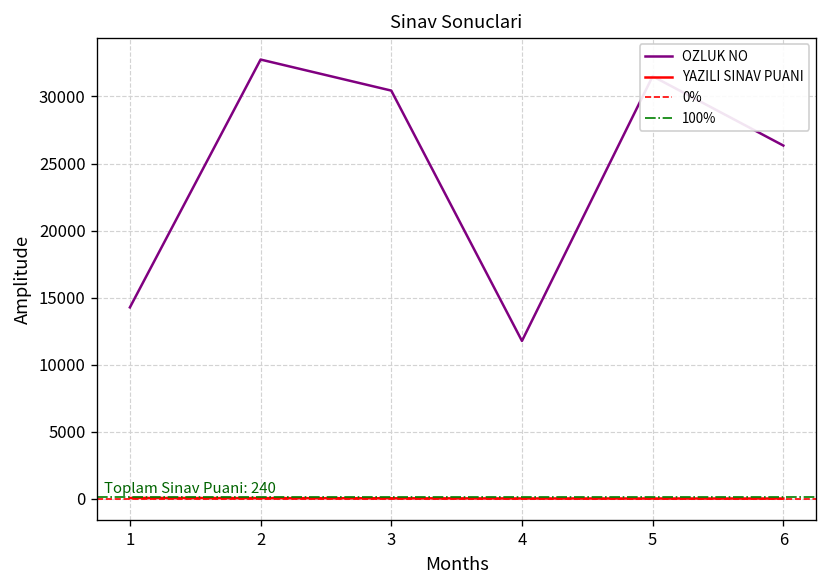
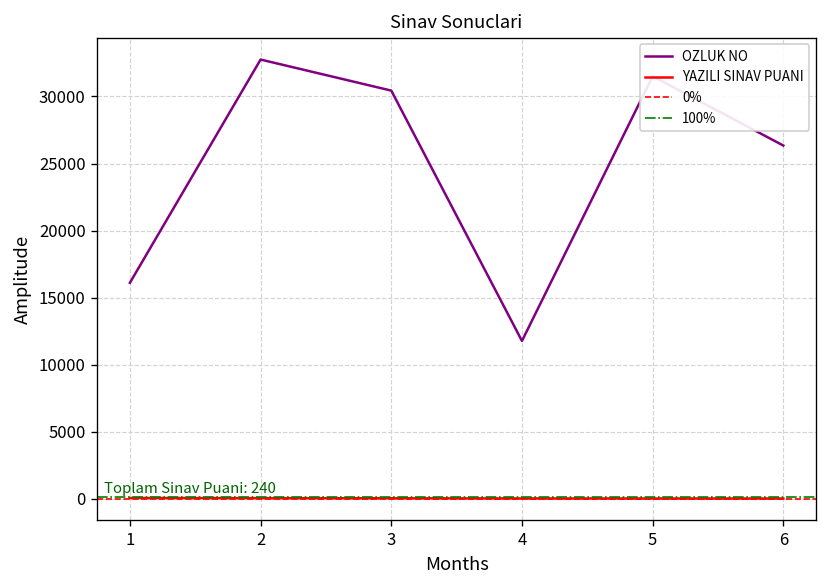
  {
    "OZLUK NO": {
-     "1": 14300,
+     "1": 16100,
      "2": 32800,
      "3": 30400,
      "4": 11800,
      "6": 26300
    },
    "YAZILI SINAV PUANI": {
      "3": 0,
      "4": 0,
      "5": 0,
      "6": 0
    }
  }
